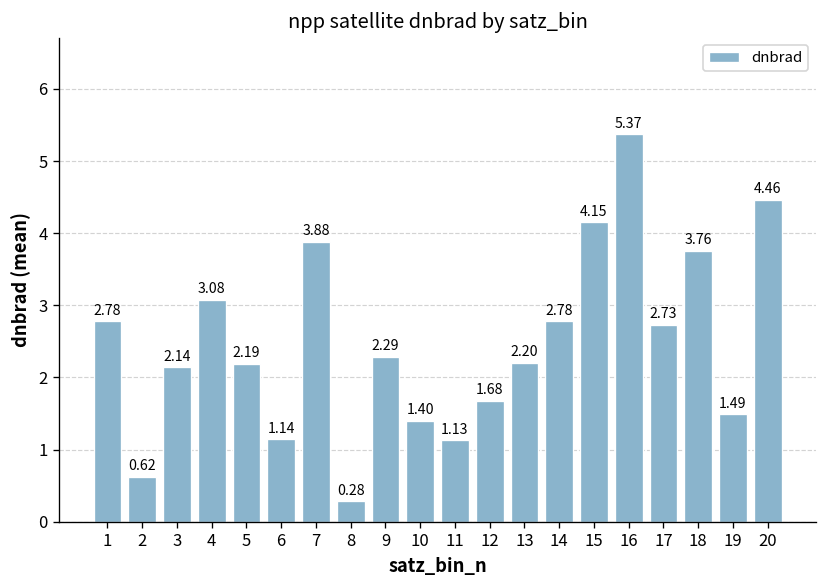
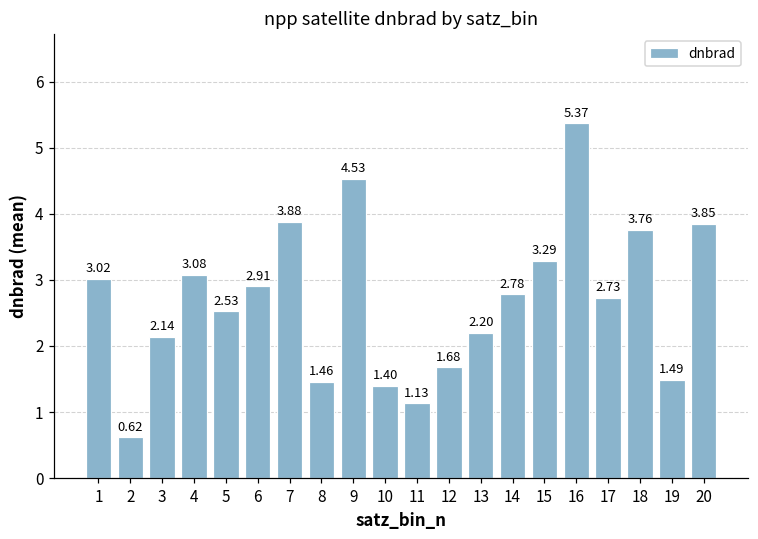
  {
-   "1": 2.78,
+   "1": 3.02,
    "2": 0.62,
    "3": 2.14,
    "4": 3.08,
-   "5": 2.19,
-   "6": 1.14,
+   "5": 2.53,
+   "6": 2.91,
    "7": 3.88,
-   "8": 0.28,
-   "9": 2.29,
+   "8": 1.46,
+   "9": 4.53,
    "10": 1.40,
    "11": 1.13,
    "12": 1.68,
    "13": 2.20,
    "14": 2.78,
-   "15": 4.15,
+   "15": 3.29,
    "16": 5.37,
    "17": 2.73,
    "18": 3.76,
    "19": 1.49,
-   "20": 4.46
+   "20": 3.85
  }
